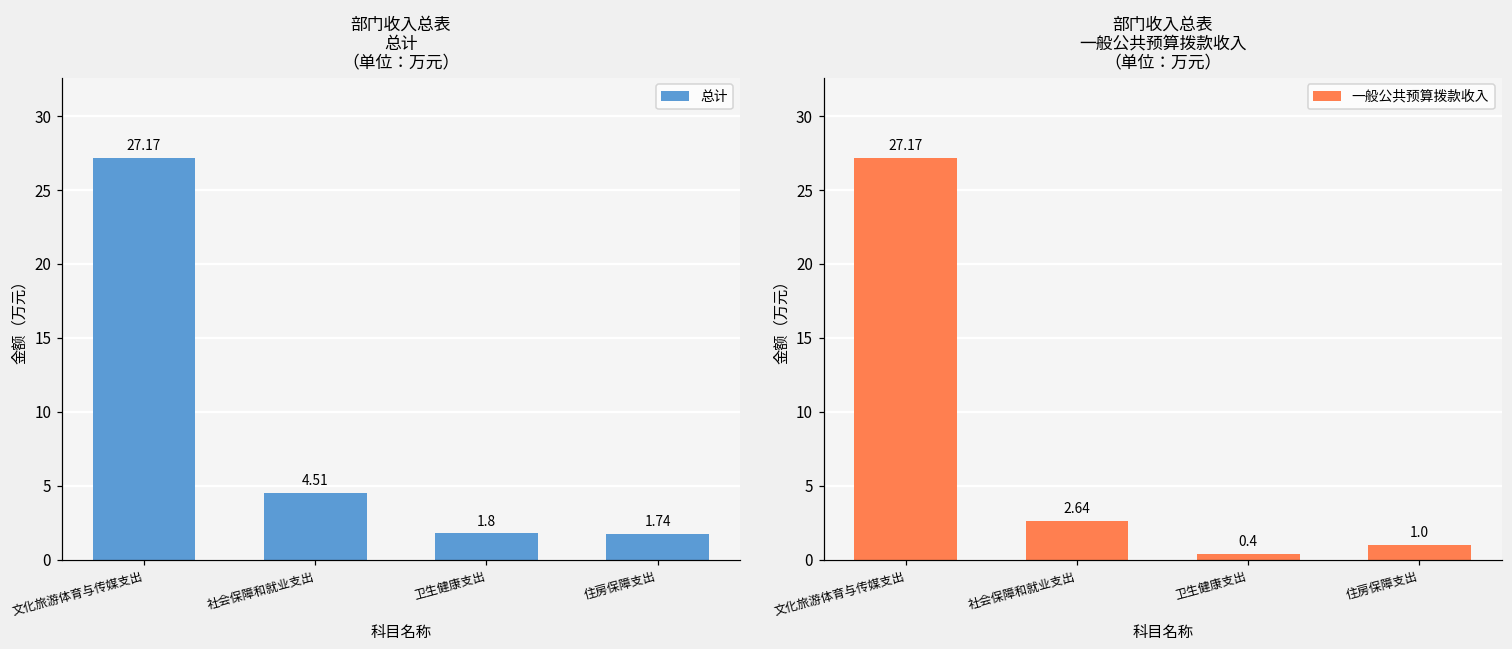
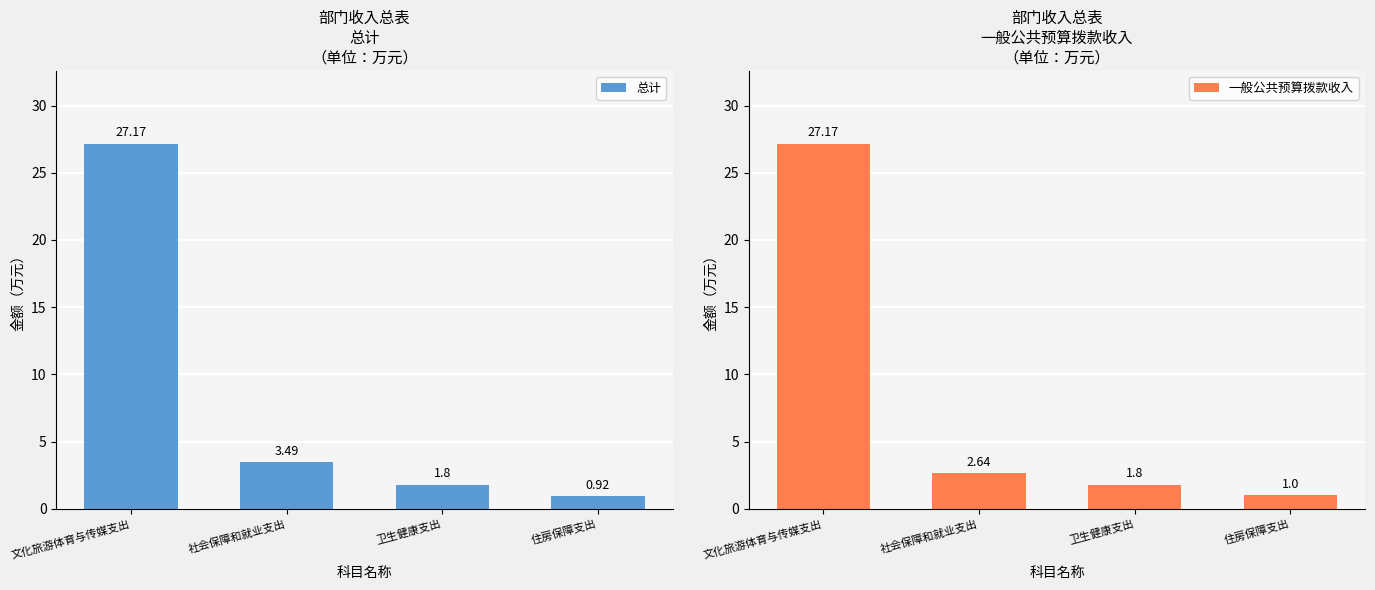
  {
    "部门收入总表 总计 （单位：万元）": {
      "文化旅游体育与传媒支出": 27.17,
-     "社会保障和就业支出": 4.51,
+     "社会保障和就业支出": 3.49,
      "卫生健康支出": 1.8,
-     "住房保障支出": 1.74
+     "住房保障支出": 0.92
    },
    "部门收入总表 一般公共预算拨款收入 （单位：万元）": {
      "文化旅游体育与传媒支出": 27.17,
      "社会保障和就业支出": 2.64,
-     "卫生健康支出": 0.4,
+     "卫生健康支出": 1.8,
      "住房保障支出": 1.0
    }
  }
